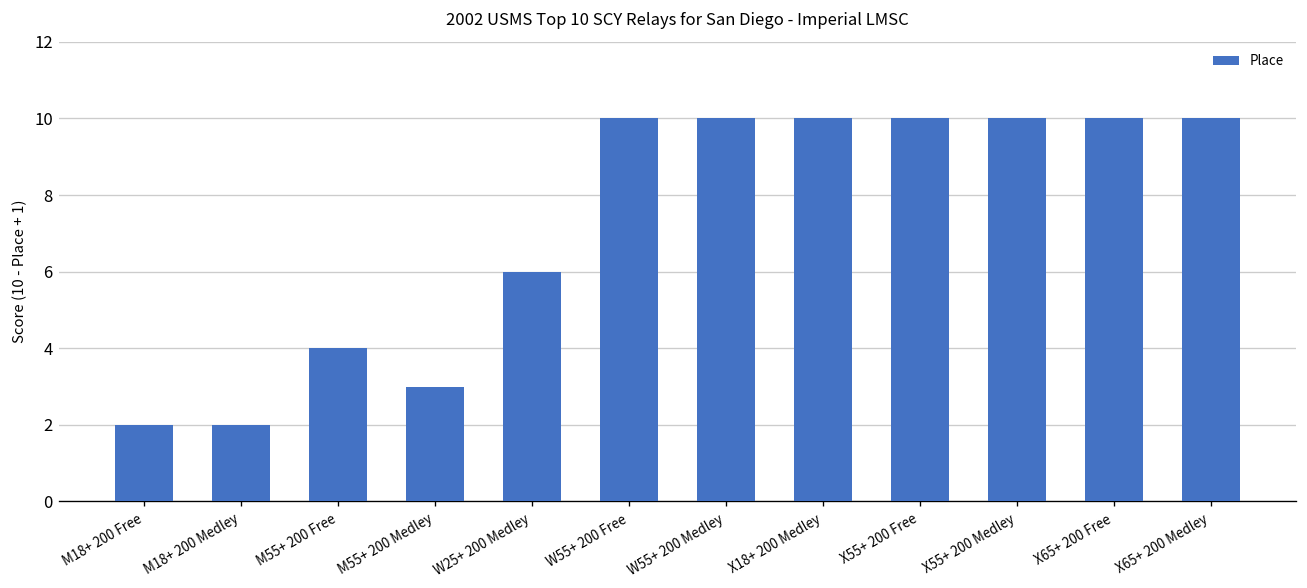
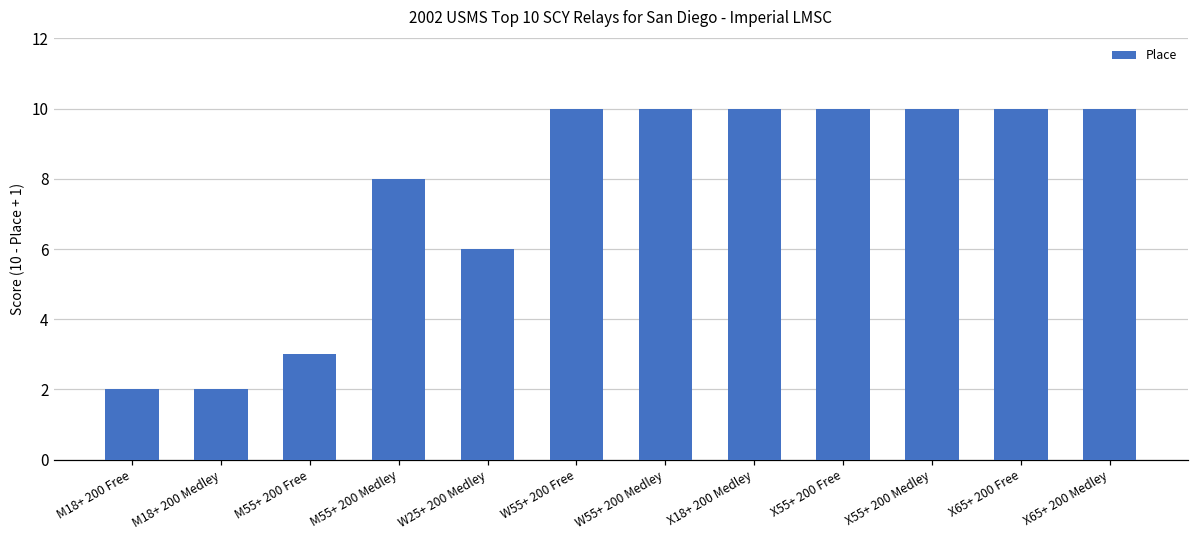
  {
    "M18+ 200 Free": 2.0,
    "M18+ 200 Medley": 2.0,
-   "M55+ 200 Free": 4.0,
-   "M55+ 200 Medley": 3.0,
+   "M55+ 200 Free": 3.0,
+   "M55+ 200 Medley": 8.0,
    "W25+ 200 Medley": 6.0,
    "W55+ 200 Free": 10.0,
    "W55+ 200 Medley": 10.0,
    "X18+ 200 Medley": 10.0,
    "X55+ 200 Free": 10.0,
    "X55+ 200 Medley": 10.0,
    "X65+ 200 Free": 10.0,
    "X65+ 200 Medley": 10.0
  }
